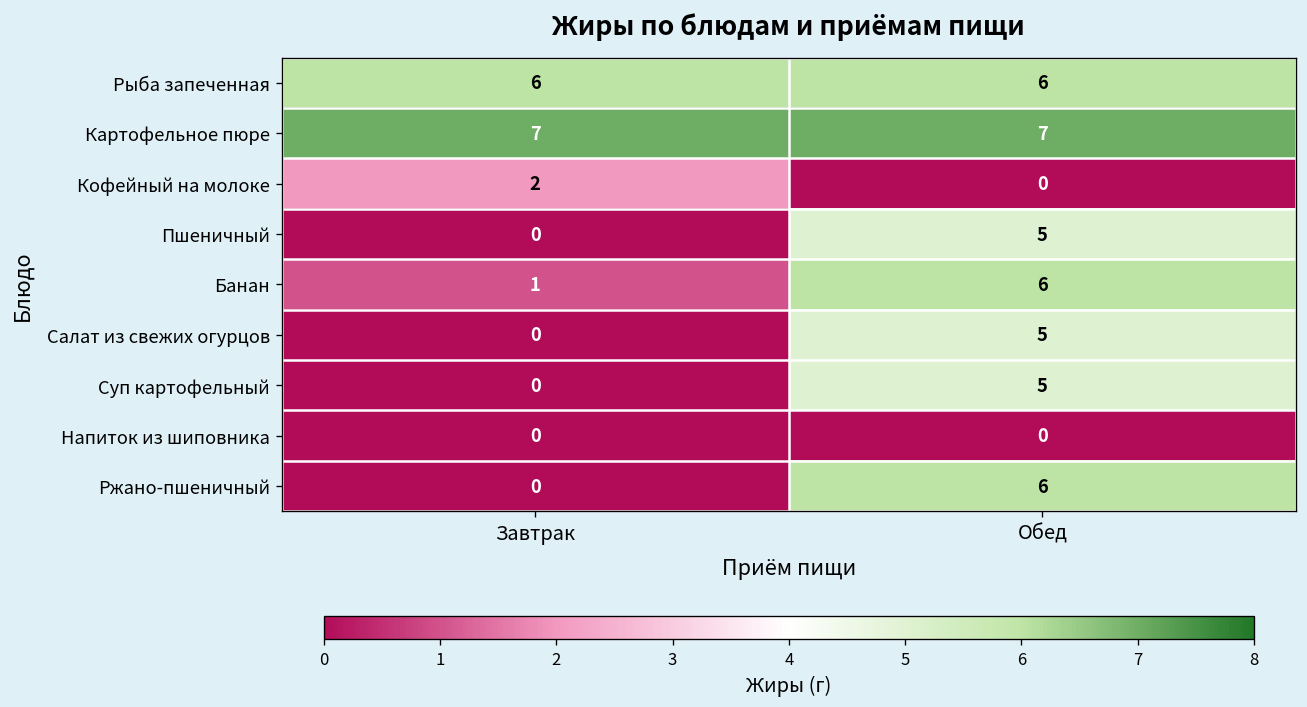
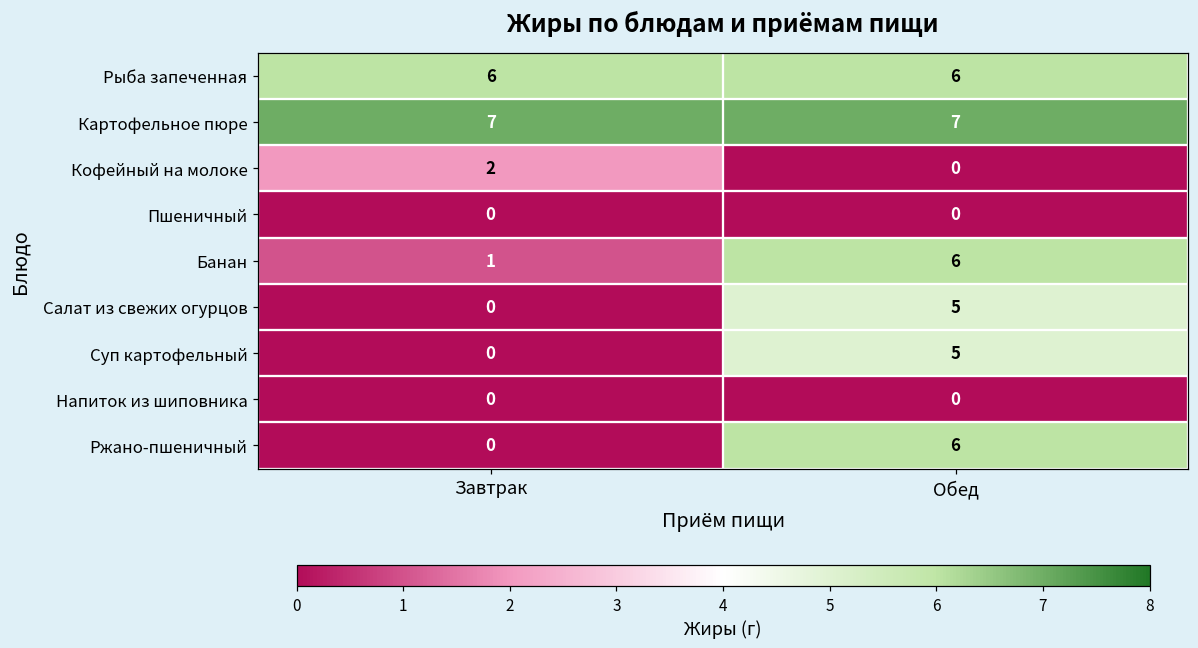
  {
    "Рыба запеченная": {
      "Завтрак": 6,
      "Обед": 6
    },
    "Картофельное пюре": {
      "Завтрак": 7,
      "Обед": 7
    },
    "Кофейный на молоке": {
      "Завтрак": 2,
      "Обед": 0
    },
    "Пшеничный": {
      "Завтрак": 0,
-     "Обед": 5
+     "Обед": 0
    },
    "Банан": {
      "Завтрак": 1,
      "Обед": 6
    },
    "Салат из свежих огурцов": {
      "Завтрак": 0,
      "Обед": 5
    },
    "Суп картофельный": {
      "Завтрак": 0,
      "Обед": 5
    },
    "Напиток из шиповника": {
      "Завтрак": 0,
      "Обед": 0
    },
    "Ржано-пшеничный": {
      "Завтрак": 0,
      "Обед": 6
    }
  }
